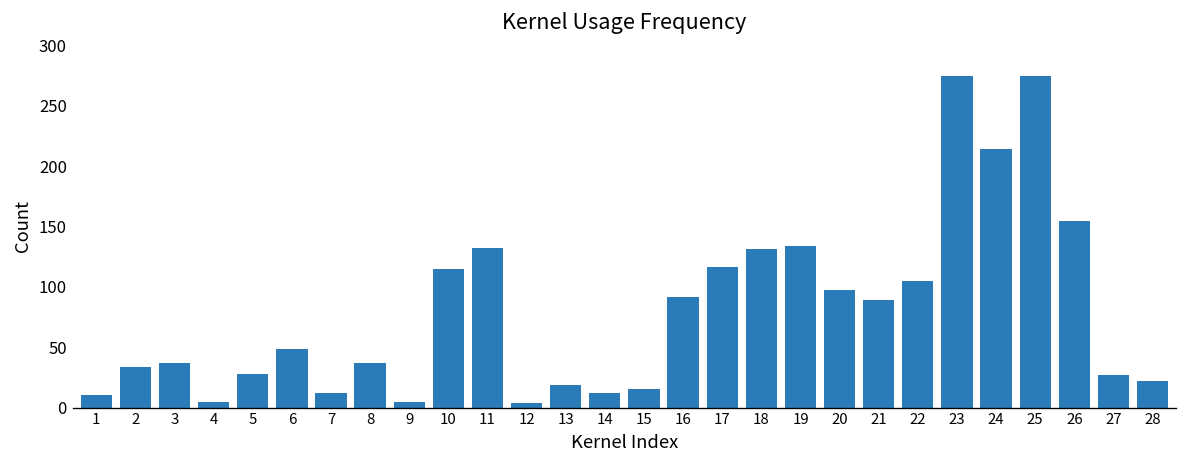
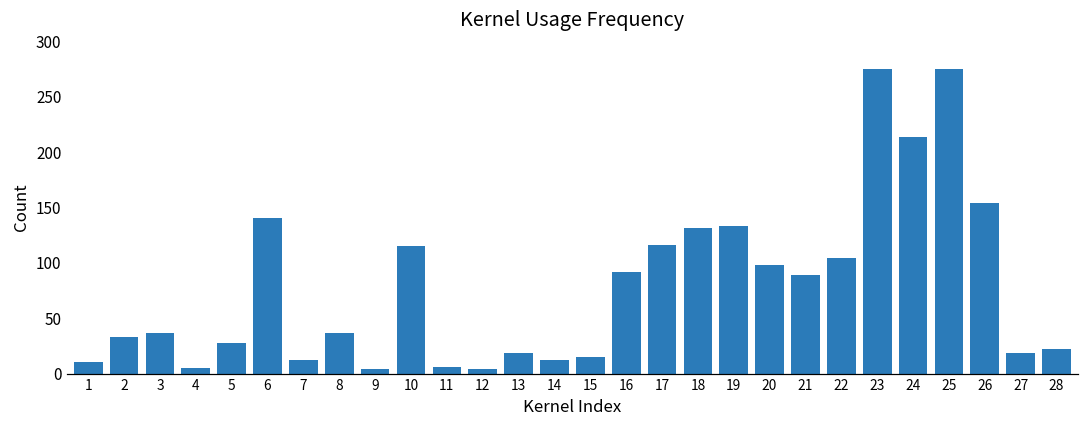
  {
    "1": 11,
    "2": 33,
    "3": 37,
    "4": 5,
    "5": 28,
-   "6": 49,
+   "6": 141,
    "7": 12,
    "8": 37,
    "9": 4,
    "10": 115,
-   "11": 132,
+   "11": 6,
    "12": 4,
    "13": 18,
    "14": 12,
    "15": 15,
    "16": 92,
    "17": 116,
    "18": 131,
    "19": 134,
    "20": 98,
    "21": 89,
    "22": 105,
    "23": 275,
    "24": 214,
    "25": 275,
    "26": 154,
-   "27": 27,
+   "27": 18,
    "28": 22
  }
